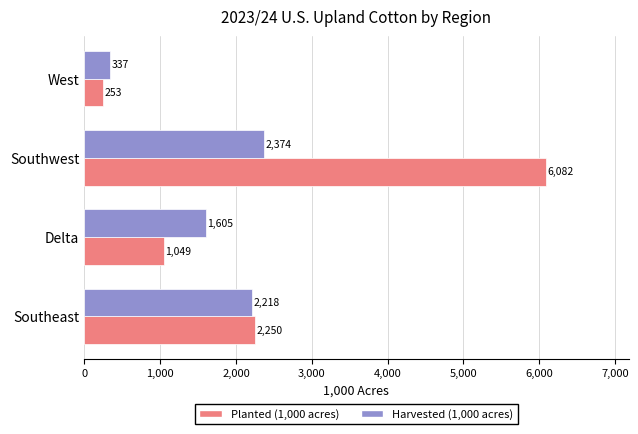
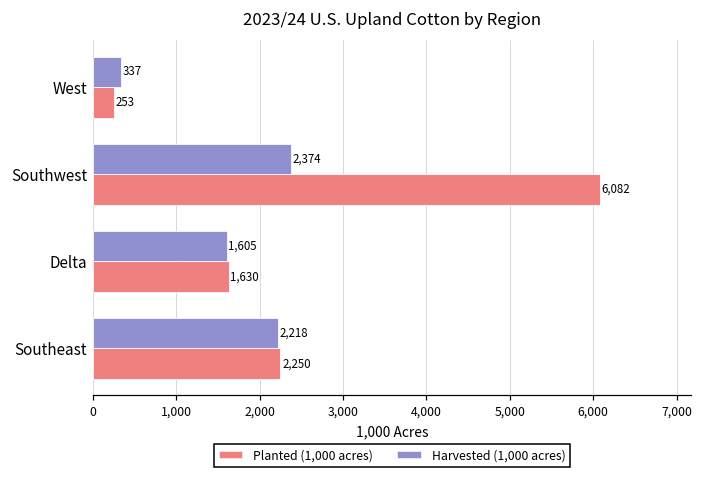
  {
    "Planted (1,000 acres)": {
      "West": "253",
      "Southwest": "6,082",
-     "Delta": "1,049",
+     "Delta": "1,630",
      "Southeast": "2,250"
    },
    "Harvested (1,000 acres)": {
      "West": "337",
      "Southwest": "2,374",
      "Delta": "1,605",
      "Southeast": "2,218"
    }
  }
